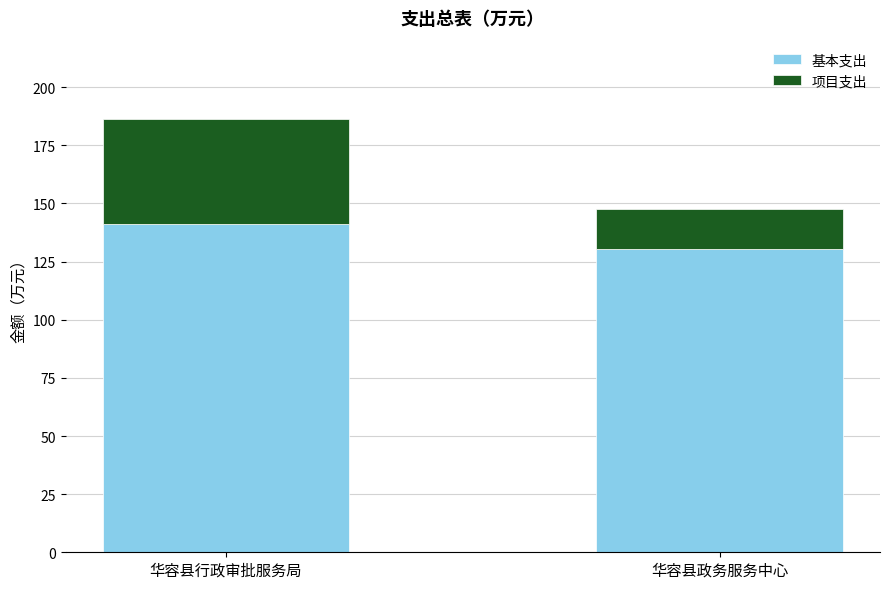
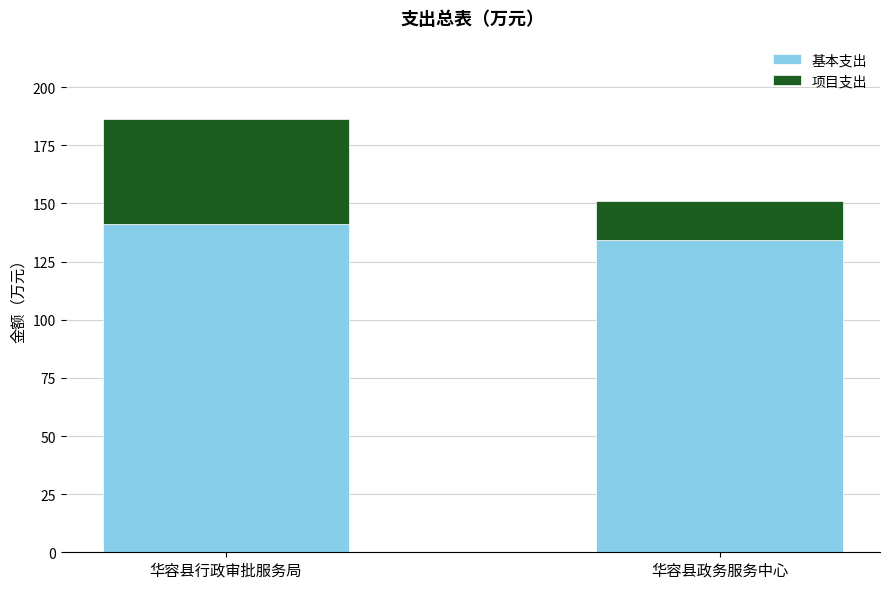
  {
    "基本支出": {
      "华容县行政审批服务局": 141,
-     "华容县政务服务中心": 131
+     "华容县政务服务中心": 134
    },
    "项目支出": {
      "华容县行政审批服务局": 46,
      "华容县政务服务中心": 17
    }
  }
